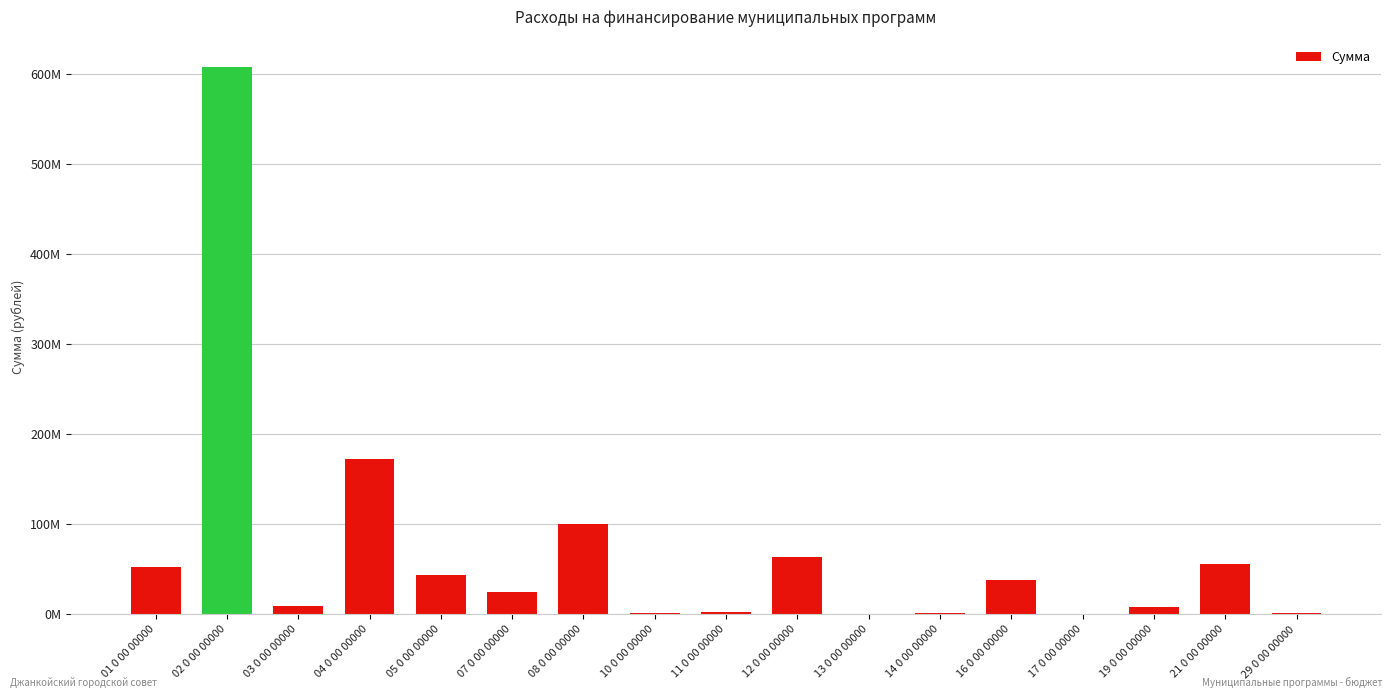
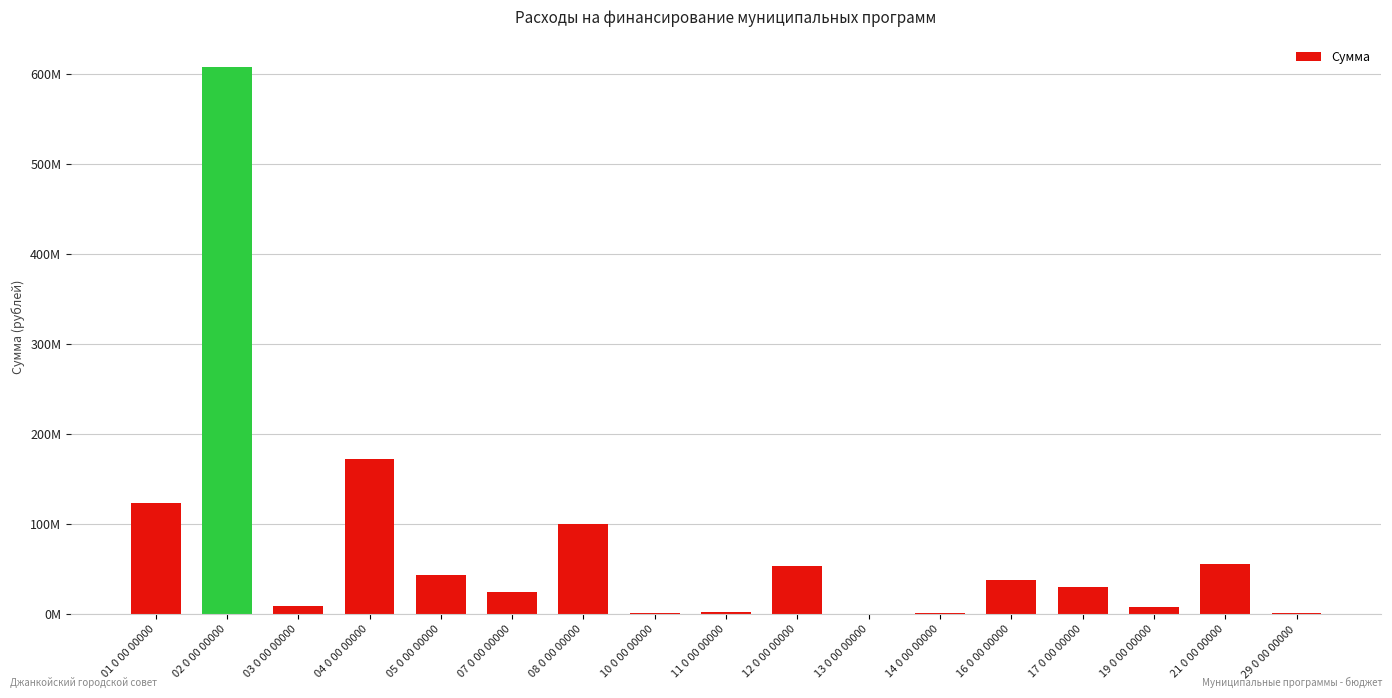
  {
-   "01 0 00 00000": 50000000,
+   "01 0 00 00000": 120000000,
    "02 0 00 00000": 610000000,
    "03 0 00 00000": 10000000,
    "04 0 00 00000": 170000000,
    "05 0 00 00000": 40000000,
    "07 0 00 00000": 20000000,
    "08 0 00 00000": 100000000,
    "11 0 00 00000": 0,
-   "12 0 00 00000": 60000000,
+   "12 0 00 00000": 50000000,
    "16 0 00 00000": 40000000,
-   "17 0 00 00000": 0,
+   "17 0 00 00000": 30000000,
    "19 0 00 00000": 10000000,
    "21 0 00 00000": 60000000
  }
